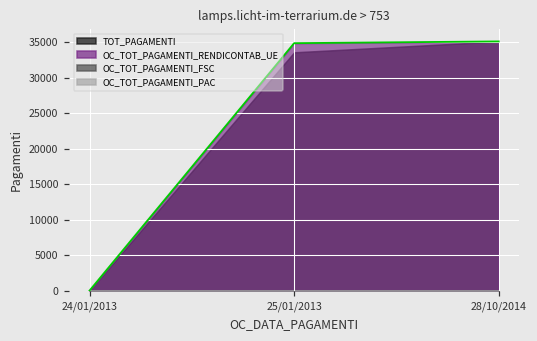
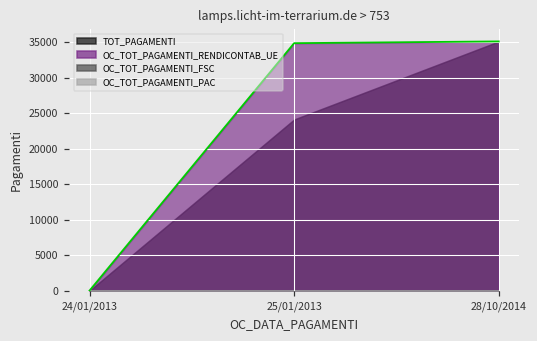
  {
    "TOT_PAGAMENTI": {
-     "25/01/2013": 34000
+     "25/01/2013": 24000
    },
    "OC_TOT_PAGAMENTI_RENDICONTAB_UE": {
      "25/01/2013": 35000
    },
    "OC_TOT_PAGAMENTI_PAC": {
      "25/01/2013": 0,
      "28/10/2014": 0
    }
  }
